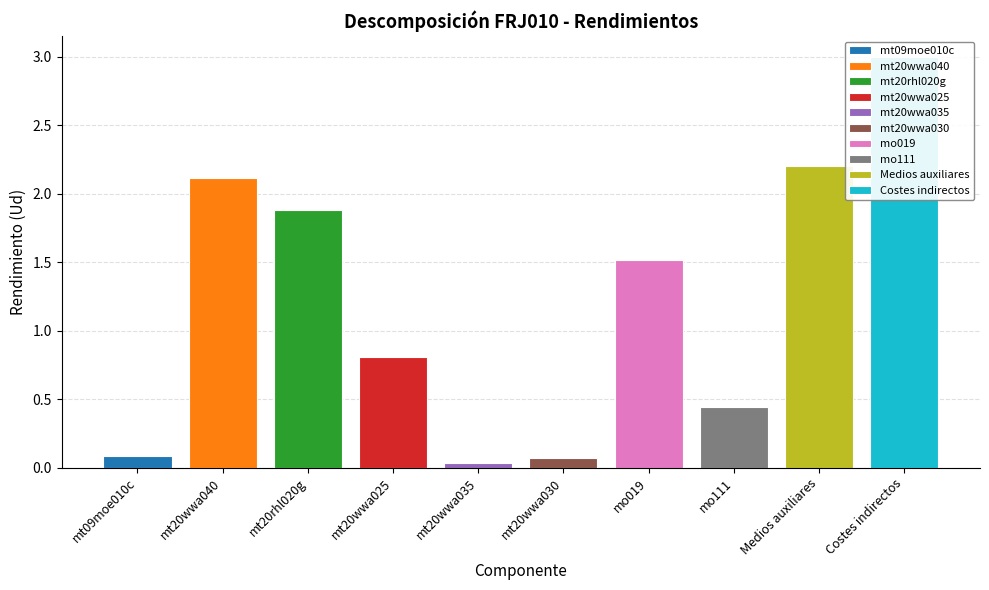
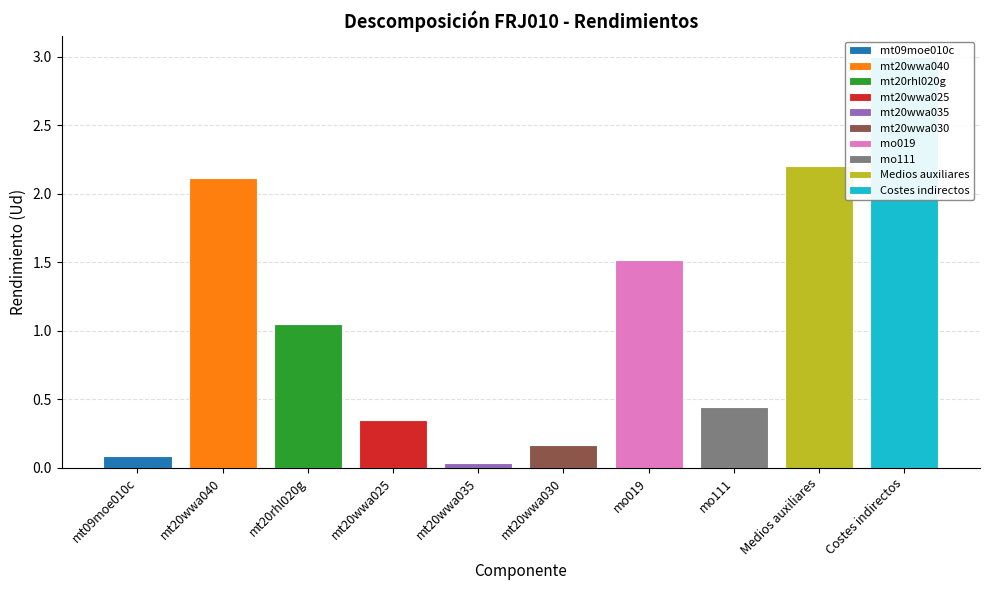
  {
    "mt09moe010c": 0.09,
    "mt20wwa040": 2.11,
-   "mt20rhl020g": 1.88,
-   "mt20wwa025": 0.81,
+   "mt20rhl020g": 1.05,
+   "mt20wwa025": 0.35,
    "mt20wwa035": 0.04,
-   "mt20wwa030": 0.07,
+   "mt20wwa030": 0.17,
    "mo019": 1.52,
    "mo111": 0.44,
    "Medios auxiliares": 2.20
  }
